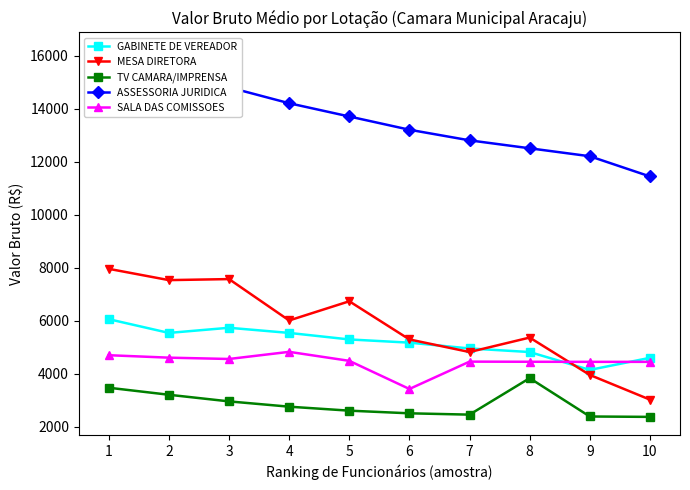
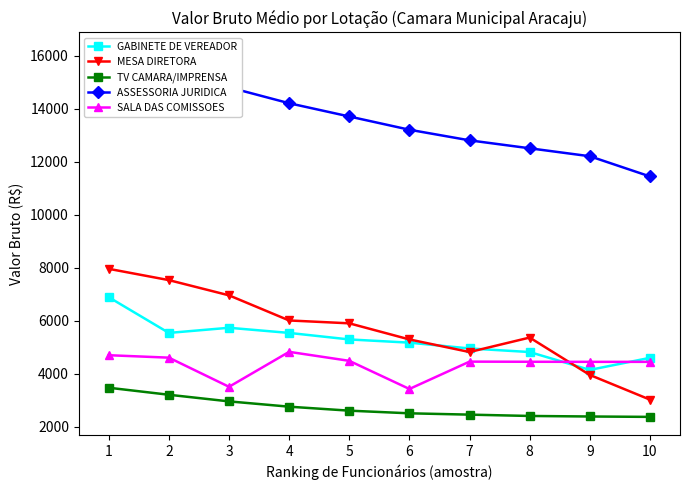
  {
    "GABINETE DE VEREADOR": {
-     "1": 6100,
+     "1": 6900,
      "2": 5500,
      "3": 5700,
      "4": 5500,
      "5": 5300,
      "6": 5200,
      "7": 4900,
      "8": 4800,
      "9": 4100,
      "10": 4600
    },
    "MESA DIRETORA": {
      "1": 8000,
      "2": 7500,
-     "3": 7600,
+     "3": 7000,
      "4": 6000,
-     "5": 6700,
+     "5": 5900,
      "6": 5300,
      "7": 4800,
      "8": 5400,
      "9": 3900,
      "10": 3000
    },
    "TV CAMARA/IMPRENSA": {
      "1": 3500,
      "2": 3200,
      "3": 3000,
      "4": 2800,
      "5": 2600,
      "6": 2500,
      "7": 2500,
-     "8": 3800,
+     "8": 2400,
      "9": 2400,
      "10": 2400
    },
    "ASSESSORIA JURIDICA": {
      "4": 14200,
      "5": 13700,
      "6": 13200,
      "7": 12800,
      "8": 12500,
      "9": 12200,
      "10": 11400
    },
    "SALA DAS COMISSOES": {
      "1": 4700,
      "2": 4600,
-     "3": 4600,
+     "3": 3500,
      "4": 4800,
      "5": 4500,
      "6": 3400,
      "7": 4500,
      "8": 4400,
      "9": 4400,
      "10": 4400
    }
  }
